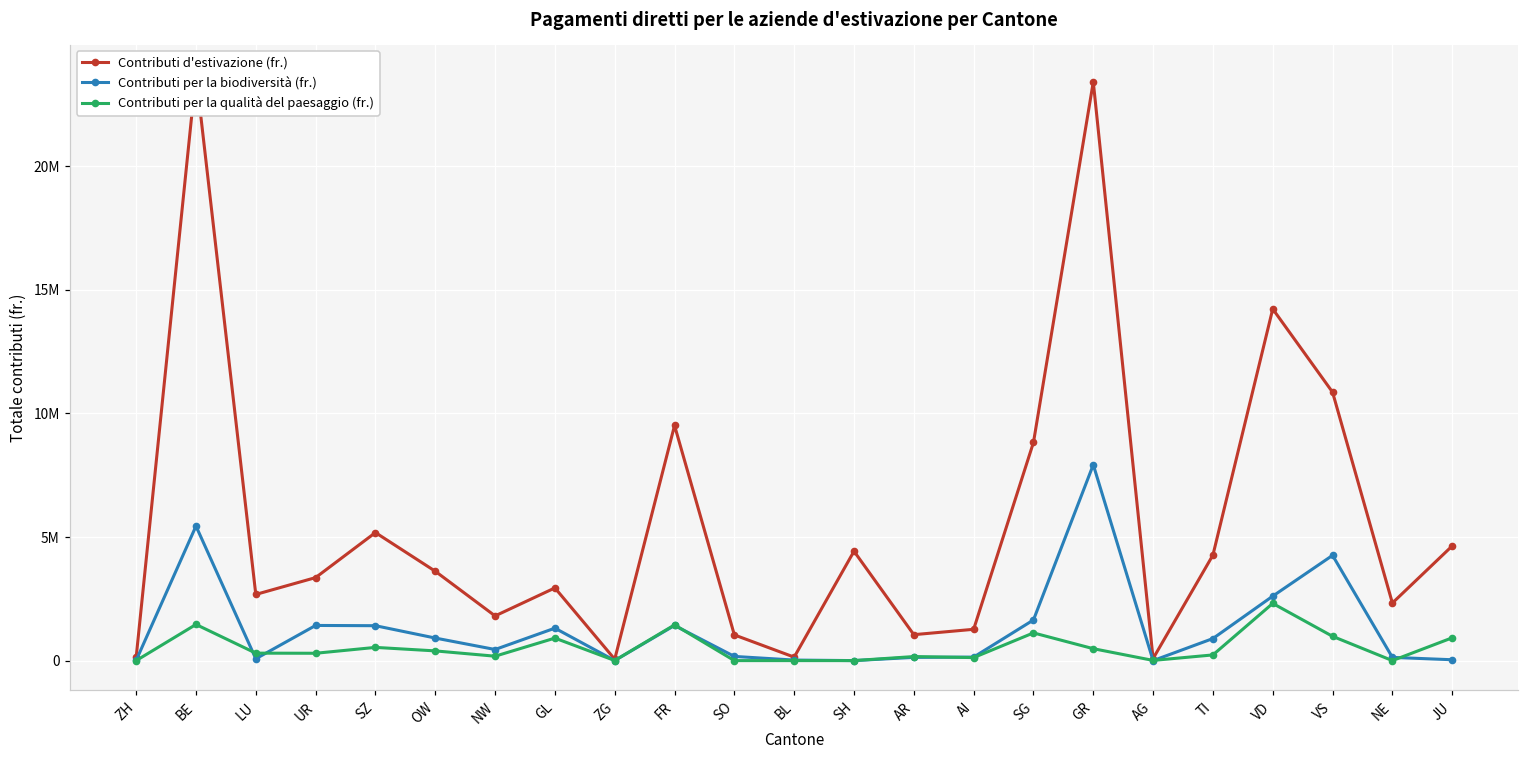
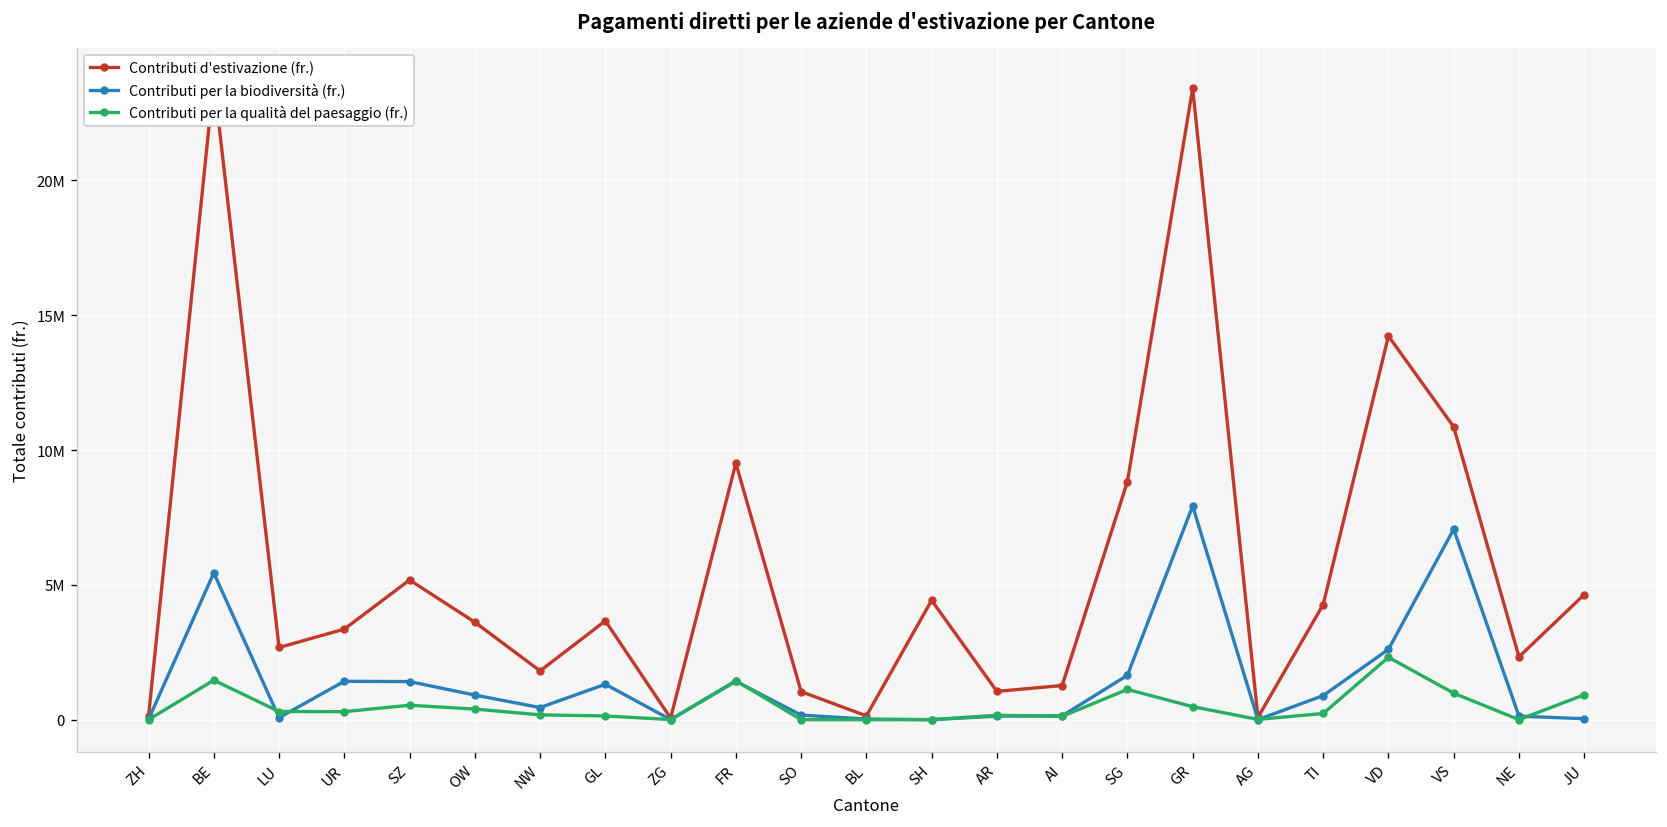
  {
    "Contributi d'estivazione (fr.)": {
      "ZH": 100000,
      "LU": 2700000,
      "UR": 3400000,
      "SZ": 5200000,
      "OW": 3600000,
      "NW": 1800000,
-     "GL": 2900000,
+     "GL": 3700000,
      "FR": 9500000,
      "SO": 1000000,
      "BL": 100000,
      "SH": 4400000,
      "AR": 1000000,
      "AI": 1300000,
      "SG": 8800000,
      "GR": 23400000,
      "TI": 4300000,
      "VD": 14200000,
      "VS": 10900000,
      "NE": 2300000,
      "JU": 4600000
    },
    "Contributi per la biodiversità (fr.)": {
      "BE": 5400000,
      "LU": 100000,
      "UR": 1400000,
      "SZ": 1400000,
      "OW": 900000,
      "NW": 400000,
      "GL": 1300000,
      "SO": 200000,
      "SG": 1600000,
      "GR": 7900000,
      "TI": 900000,
      "VD": 2600000,
-     "VS": 4300000,
+     "VS": 7100000,
      "NE": 100000,
      "JU": 0
    },
    "Contributi per la qualità del paesaggio (fr.)": {
      "BE": 1500000,
      "LU": 300000,
      "UR": 300000,
      "SZ": 500000,
      "OW": 400000,
      "NW": 200000,
-     "GL": 900000,
+     "GL": 100000,
      "SO": 0,
      "SG": 1100000,
      "GR": 500000,
      "TI": 200000,
      "VD": 2300000,
      "VS": 1000000,
      "NE": 0,
      "JU": 900000
    }
  }
